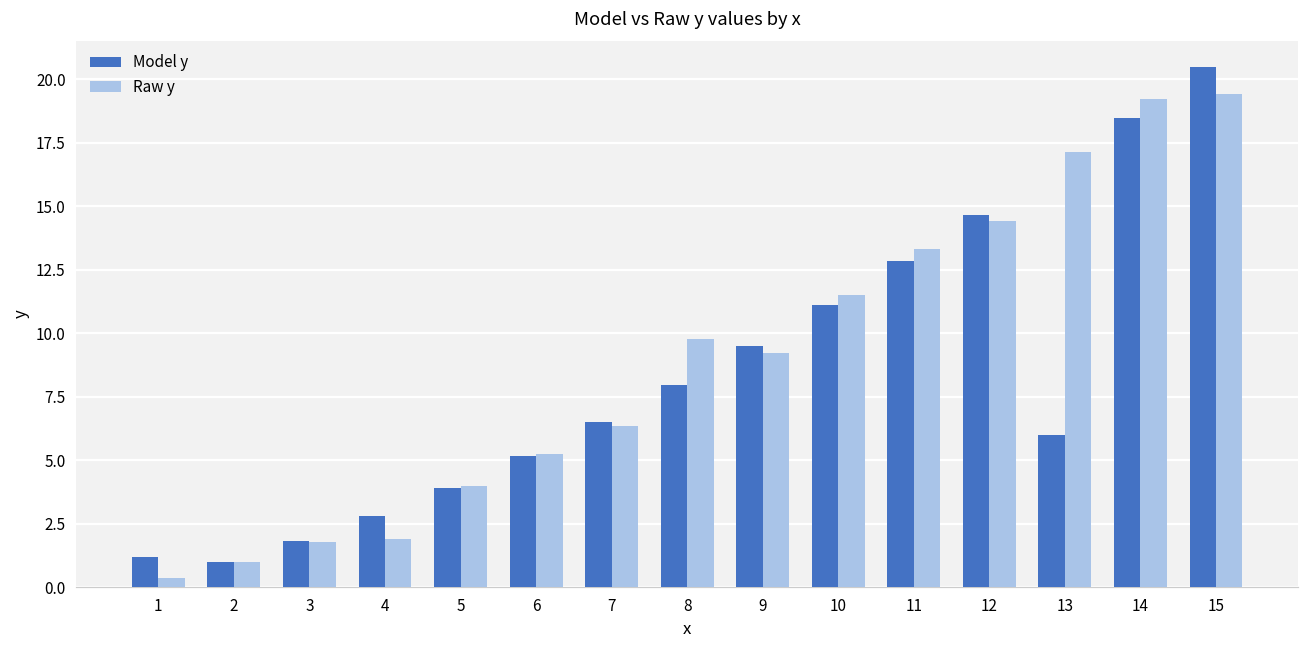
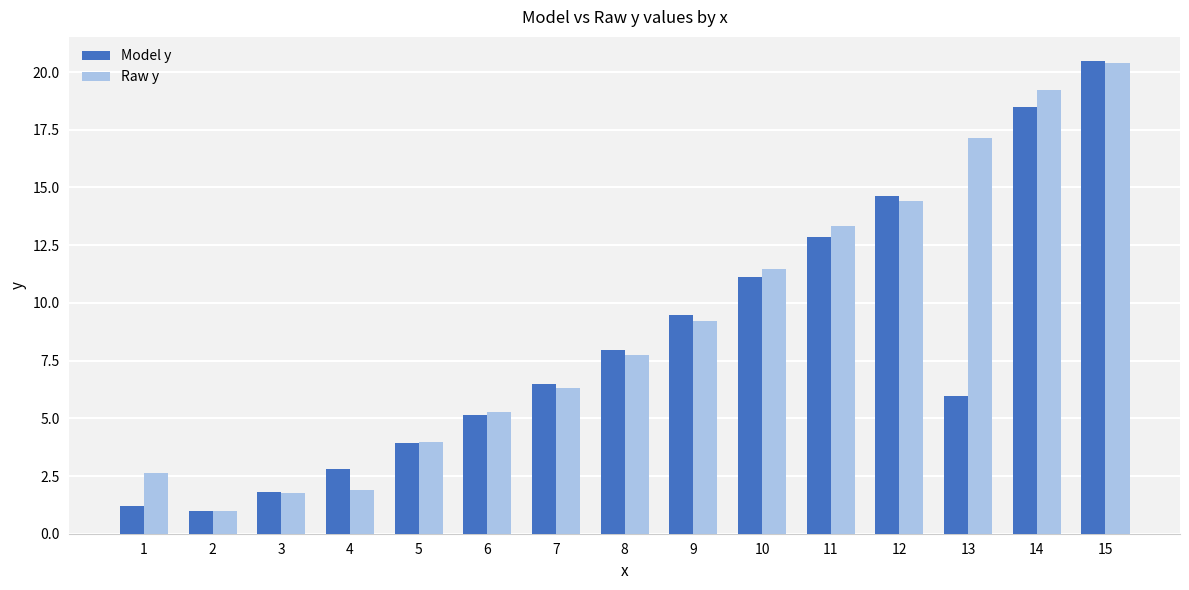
  {
    "Model y": {
      "1": 1.2,
      "2": 1.0,
      "3": 1.8,
      "4": 2.8,
      "5": 3.9,
      "6": 5.1,
      "7": 6.5,
      "8": 7.9,
      "9": 9.5,
      "10": 11.1,
      "11": 12.8,
      "12": 14.6,
      "13": 6.0,
      "14": 18.5,
      "15": 20.5
    },
    "Raw y": {
-     "1": 0.4,
+     "1": 2.6,
      "2": 1.0,
      "3": 1.8,
      "4": 1.9,
      "5": 4.0,
      "6": 5.3,
      "7": 6.3,
-     "8": 9.8,
+     "8": 7.7,
      "9": 9.2,
      "10": 11.5,
      "11": 13.3,
      "12": 14.4,
      "13": 17.1,
      "14": 19.2,
-     "15": 19.4
+     "15": 20.4
    }
  }
